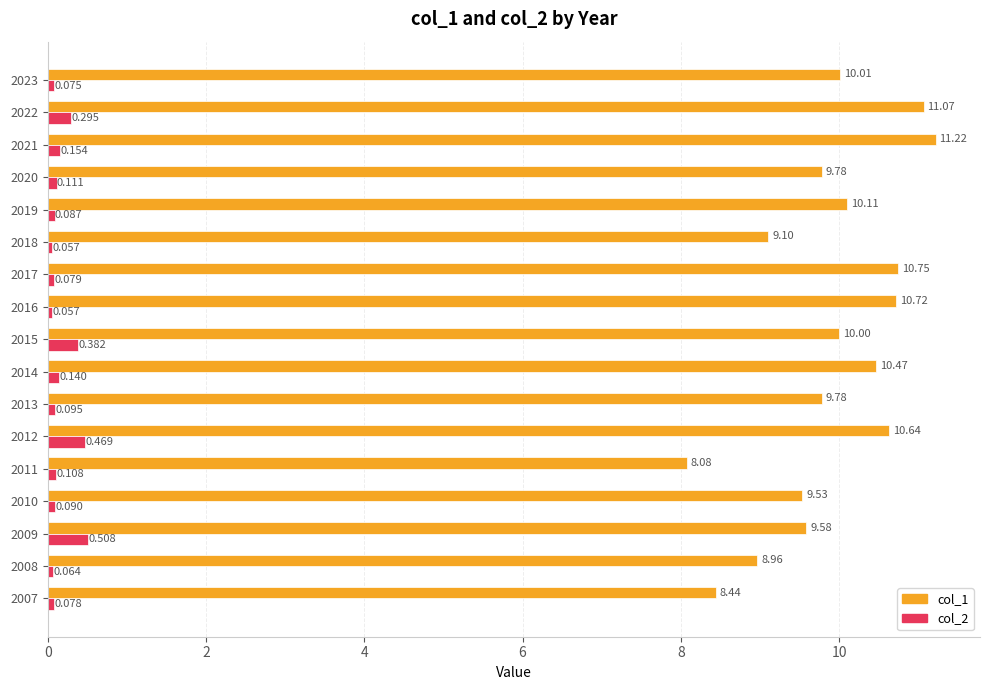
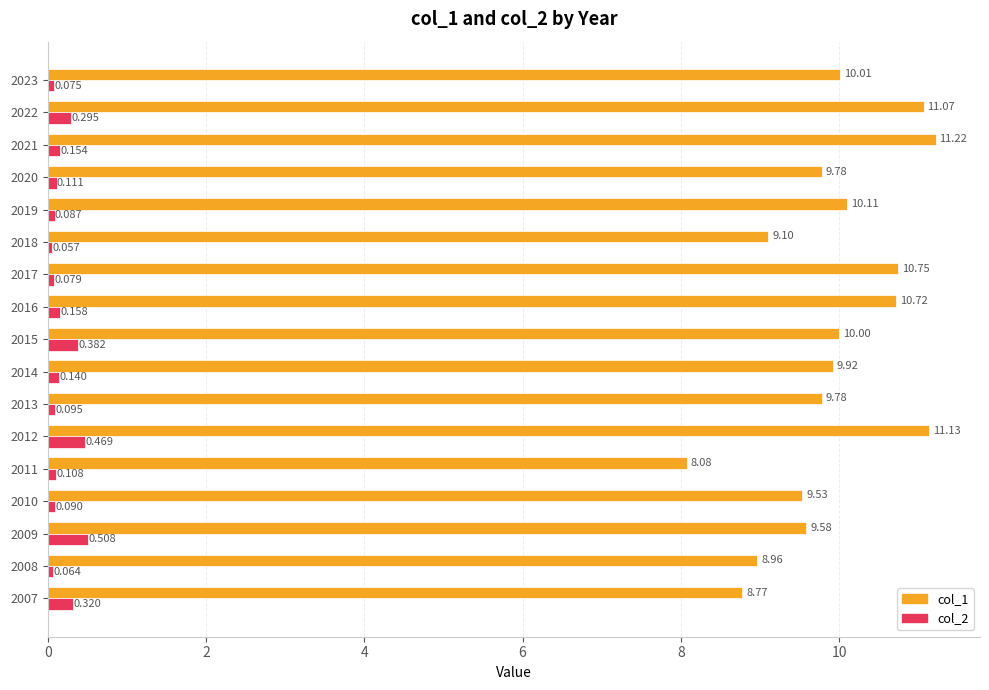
  {
    "col_1": {
      "2023": 10.01,
      "2022": 11.07,
      "2021": 11.22,
      "2020": 9.78,
      "2019": 10.11,
      "2018": 9.10,
      "2017": 10.75,
      "2016": 10.72,
      "2015": 10.00,
-     "2014": 10.47,
+     "2014": 9.92,
      "2013": 9.78,
-     "2012": 10.64,
+     "2012": 11.13,
      "2011": 8.08,
      "2010": 9.53,
      "2009": 9.58,
      "2008": 8.96,
-     "2007": 8.44
+     "2007": 8.77
    },
    "col_2": {
      "2023": 0.075,
      "2022": 0.295,
      "2021": 0.154,
      "2020": 0.111,
      "2019": 0.087,
      "2018": 0.057,
      "2017": 0.079,
-     "2016": 0.057,
+     "2016": 0.158,
      "2015": 0.382,
      "2014": 0.140,
      "2013": 0.095,
      "2012": 0.469,
      "2011": 0.108,
      "2010": 0.090,
      "2009": 0.508,
      "2008": 0.064,
-     "2007": 0.078
+     "2007": 0.320
    }
  }
